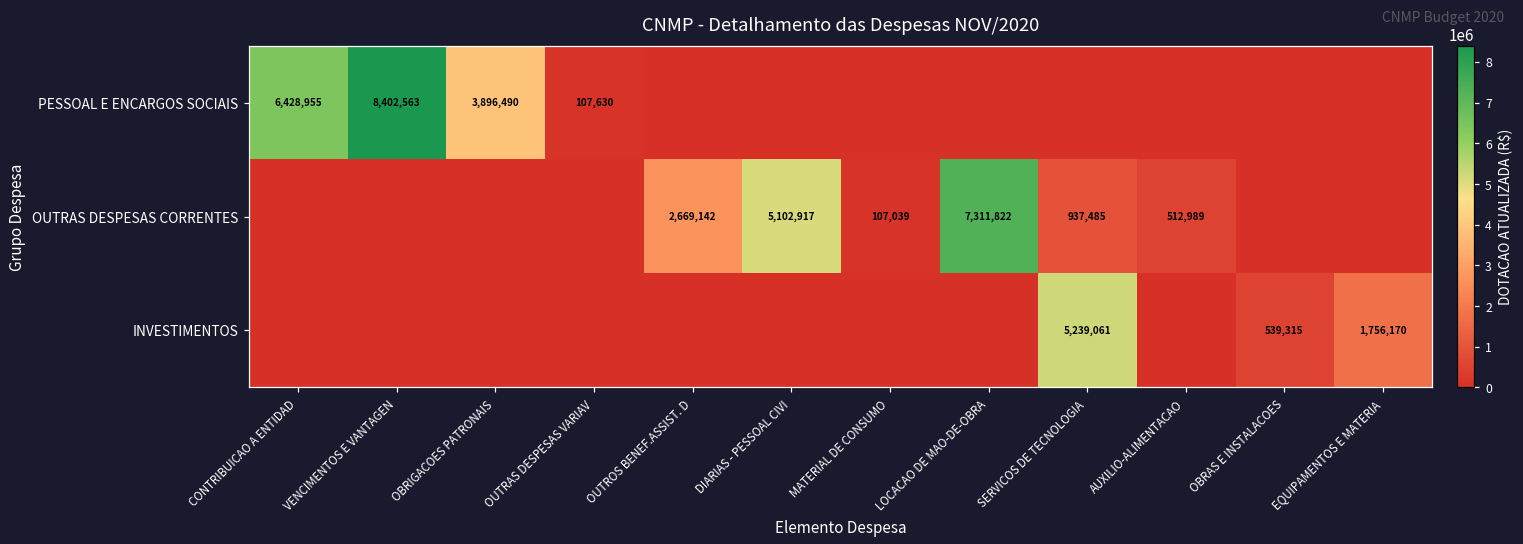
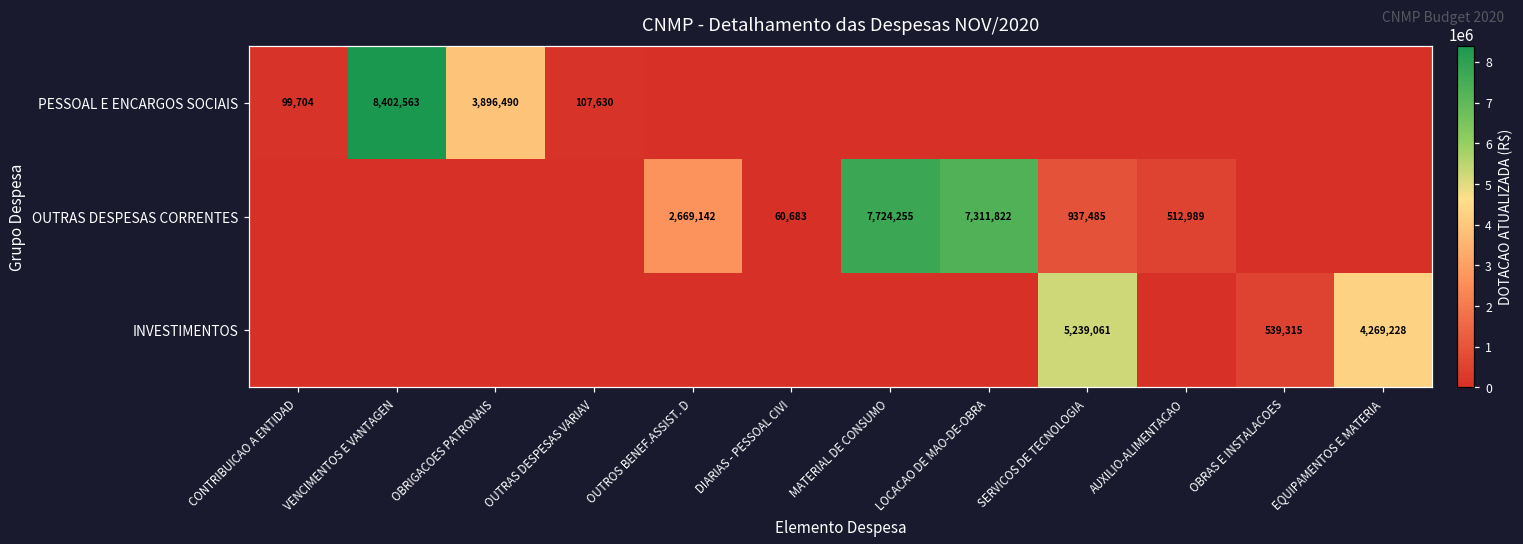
  {
    "PESSOAL E ENCARGOS SOCIAIS": {
-     "CONTRIBUICAO A ENTIDAD": "6,428,955",
+     "CONTRIBUICAO A ENTIDAD": "99,704",
      "VENCIMENTOS E VANTAGEN": "8,402,563",
      "OBRIGACOES PATRONAIS": "3,896,490",
      "OUTRAS DESPESAS VARIAV": "107,630"
    },
    "OUTRAS DESPESAS CORRENTES": {
      "OUTROS BENEF.ASSIST. D": "2,669,142",
-     "DIARIAS - PESSOAL CIVI": "5,102,917",
-     "MATERIAL DE CONSUMO": "107,039",
+     "DIARIAS - PESSOAL CIVI": "60,683",
+     "MATERIAL DE CONSUMO": "7,724,255",
      "LOCACAO DE MAO-DE-OBRA": "7,311,822",
      "SERVICOS DE TECNOLOGIA": "937,485",
      "AUXILIO-ALIMENTACAO": "512,989"
    },
    "INVESTIMENTOS": {
      "SERVICOS DE TECNOLOGIA": "5,239,061",
      "OBRAS E INSTALACOES": "539,315",
-     "EQUIPAMENTOS E MATERIA": "1,756,170"
+     "EQUIPAMENTOS E MATERIA": "4,269,228"
    }
  }
